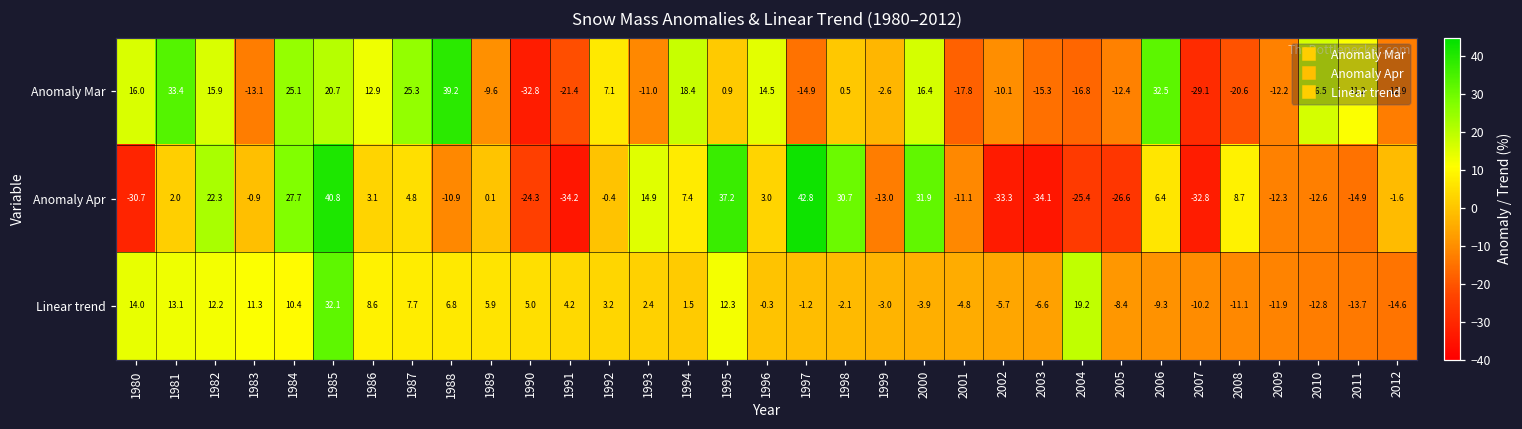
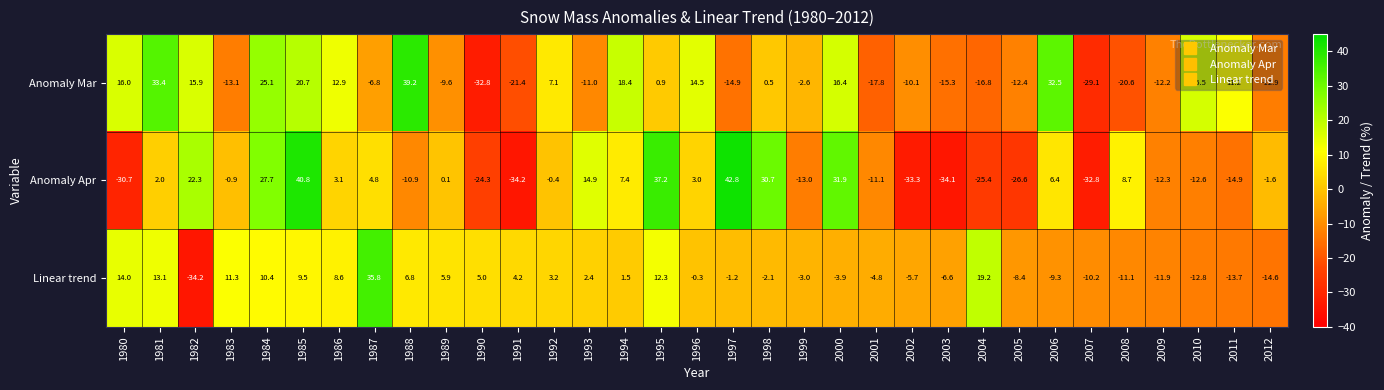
  {
    "Anomaly Mar": {
      "1980": 16.0,
      "1981": 33.4,
      "1982": 15.9,
      "1983": -13.1,
      "1984": 25.1,
      "1985": 20.7,
      "1986": 12.9,
-     "1987": 25.3,
+     "1987": -6.8,
      "1988": 39.2,
      "1989": -9.6,
      "1990": -32.8,
      "1991": -21.4,
      "1992": 7.1,
      "1993": -11.0,
      "1994": 18.4,
      "1995": 0.9,
      "1996": 14.5,
      "1997": -14.9,
      "1998": 0.5,
      "1999": -2.6,
      "2000": 16.4,
      "2001": -17.8,
      "2002": -10.1,
      "2003": -15.3,
      "2004": -16.8,
      "2005": -12.4,
      "2006": 32.5,
      "2007": -29.1,
      "2008": -20.6,
      "2009": -12.2
    },
    "Anomaly Apr": {
      "1980": -30.7,
      "1981": 2.0,
      "1982": 22.3,
      "1983": -0.9,
      "1984": 27.7,
      "1985": 40.8,
      "1986": 3.1,
      "1987": 4.8,
      "1988": -10.9,
      "1989": 0.1,
      "1990": -24.3,
      "1991": -34.2,
      "1992": -0.4,
      "1993": 14.9,
      "1994": 7.4,
      "1995": 37.2,
      "1996": 3.0,
      "1997": 42.8,
      "1998": 30.7,
      "1999": -13.0,
      "2000": 31.9,
      "2001": -11.1,
      "2002": -33.3,
      "2003": -34.1,
      "2004": -25.4,
      "2005": -26.6,
      "2006": 6.4,
      "2007": -32.8,
      "2008": 8.7,
      "2009": -12.3,
      "2010": -12.6,
      "2011": -14.9,
      "2012": -1.6
    },
    "Linear trend": {
      "1980": 14.0,
      "1981": 13.1,
-     "1982": 12.2,
+     "1982": -34.2,
      "1983": 11.3,
      "1984": 10.4,
-     "1985": 32.1,
+     "1985": 9.5,
      "1986": 8.6,
-     "1987": 7.7,
+     "1987": 35.8,
      "1988": 6.8,
      "1989": 5.9,
      "1990": 5.0,
      "1991": 4.2,
      "1992": 3.2,
      "1993": 2.4,
      "1994": 1.5,
      "1995": 12.3,
      "1996": -0.3,
      "1997": -1.2,
      "1998": -2.1,
      "1999": -3.0,
      "2000": -3.9,
      "2001": -4.8,
      "2002": -5.7,
      "2003": -6.6,
      "2004": 19.2,
      "2005": -8.4,
      "2006": -9.3,
      "2007": -10.2,
      "2008": -11.1,
      "2009": -11.9,
      "2010": -12.8,
      "2011": -13.7,
      "2012": -14.6
    }
  }
